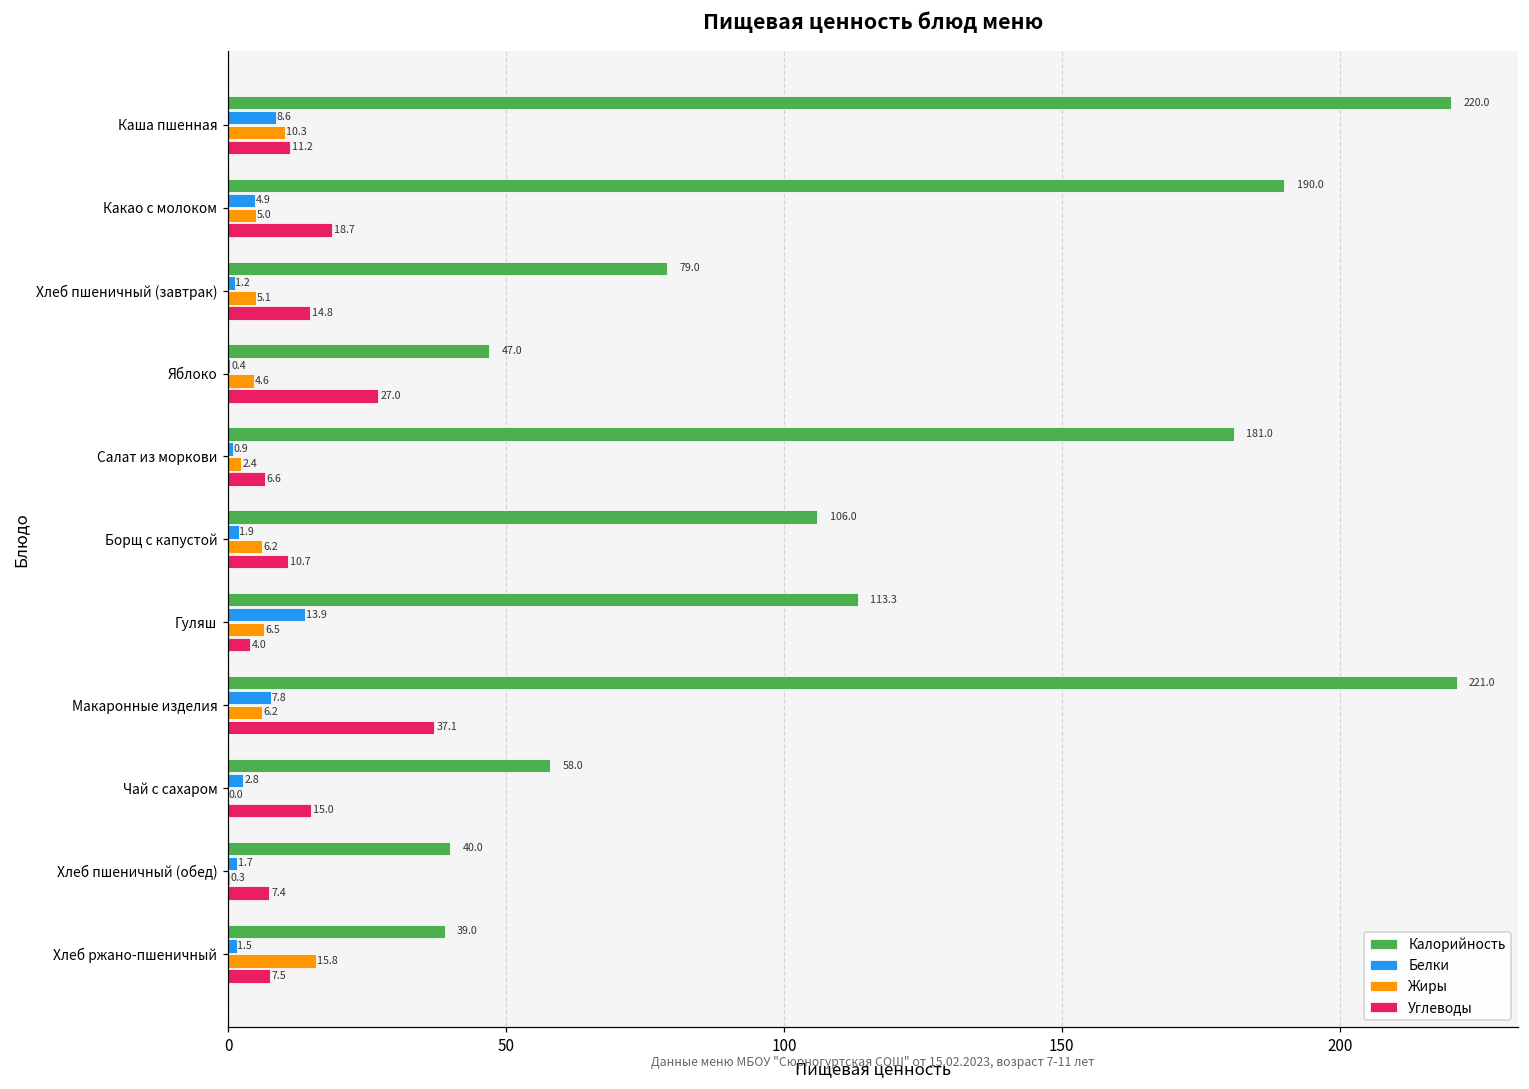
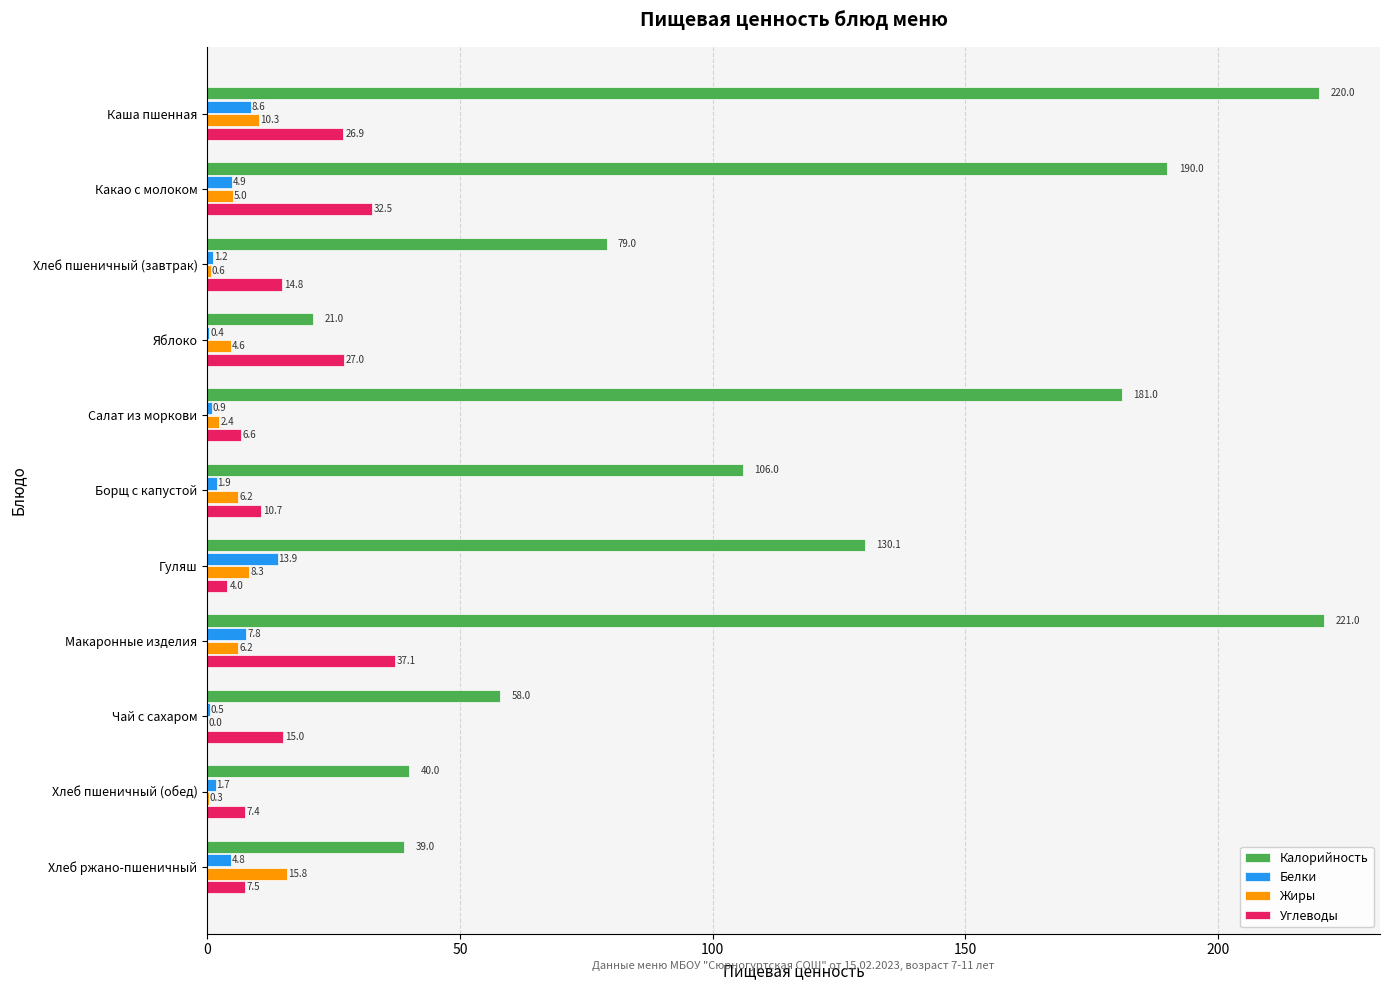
  {
    "Калорийность": {
      "Каша пшенная": 220.0,
      "Какао с молоком": 190.0,
      "Хлеб пшеничный (завтрак)": 79.0,
-     "Яблоко": 47.0,
+     "Яблоко": 21.0,
      "Салат из моркови": 181.0,
      "Борщ с капустой": 106.0,
-     "Гуляш": 113.3,
+     "Гуляш": 130.1,
      "Макаронные изделия": 221.0,
      "Чай с сахаром": 58.0,
      "Хлеб пшеничный (обед)": 40.0,
      "Хлеб ржано-пшеничный": 39.0
    },
    "Белки": {
      "Каша пшенная": 8.6,
      "Какао с молоком": 4.9,
      "Хлеб пшеничный (завтрак)": 1.2,
      "Яблоко": 0.4,
      "Салат из моркови": 0.9,
      "Борщ с капустой": 1.9,
      "Гуляш": 13.9,
      "Макаронные изделия": 7.8,
-     "Чай с сахаром": 2.8,
+     "Чай с сахаром": 0.5,
      "Хлеб пшеничный (обед)": 1.7,
-     "Хлеб ржано-пшеничный": 1.5
+     "Хлеб ржано-пшеничный": 4.8
    },
    "Жиры": {
      "Каша пшенная": 10.3,
      "Какао с молоком": 5.0,
-     "Хлеб пшеничный (завтрак)": 5.1,
+     "Хлеб пшеничный (завтрак)": 0.6,
      "Яблоко": 4.6,
      "Салат из моркови": 2.4,
      "Борщ с капустой": 6.2,
-     "Гуляш": 6.5,
+     "Гуляш": 8.3,
      "Макаронные изделия": 6.2,
      "Чай с сахаром": 0.0,
      "Хлеб пшеничный (обед)": 0.3,
      "Хлеб ржано-пшеничный": 15.8
    },
    "Углеводы": {
-     "Каша пшенная": 11.2,
-     "Какао с молоком": 18.7,
+     "Каша пшенная": 26.9,
+     "Какао с молоком": 32.5,
      "Хлеб пшеничный (завтрак)": 14.8,
      "Яблоко": 27.0,
      "Салат из моркови": 6.6,
      "Борщ с капустой": 10.7,
      "Гуляш": 4.0,
      "Макаронные изделия": 37.1,
      "Чай с сахаром": 15.0,
      "Хлеб пшеничный (обед)": 7.4,
      "Хлеб ржано-пшеничный": 7.5
    }
  }
